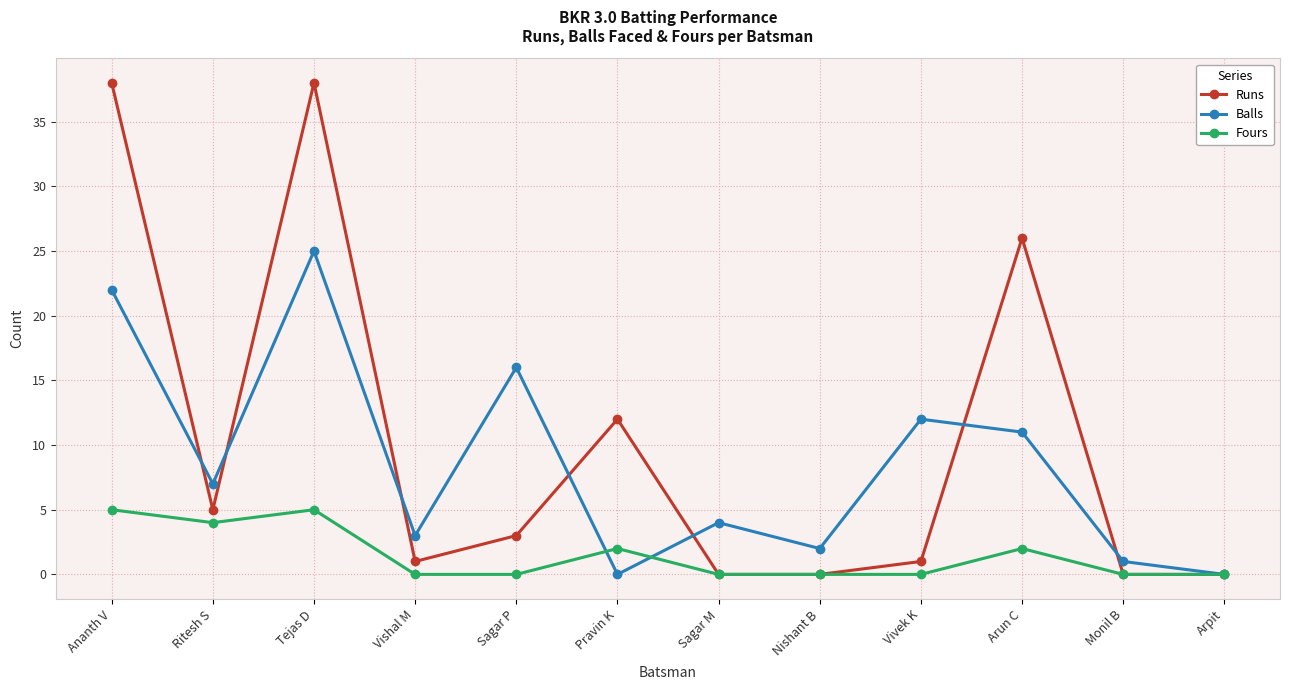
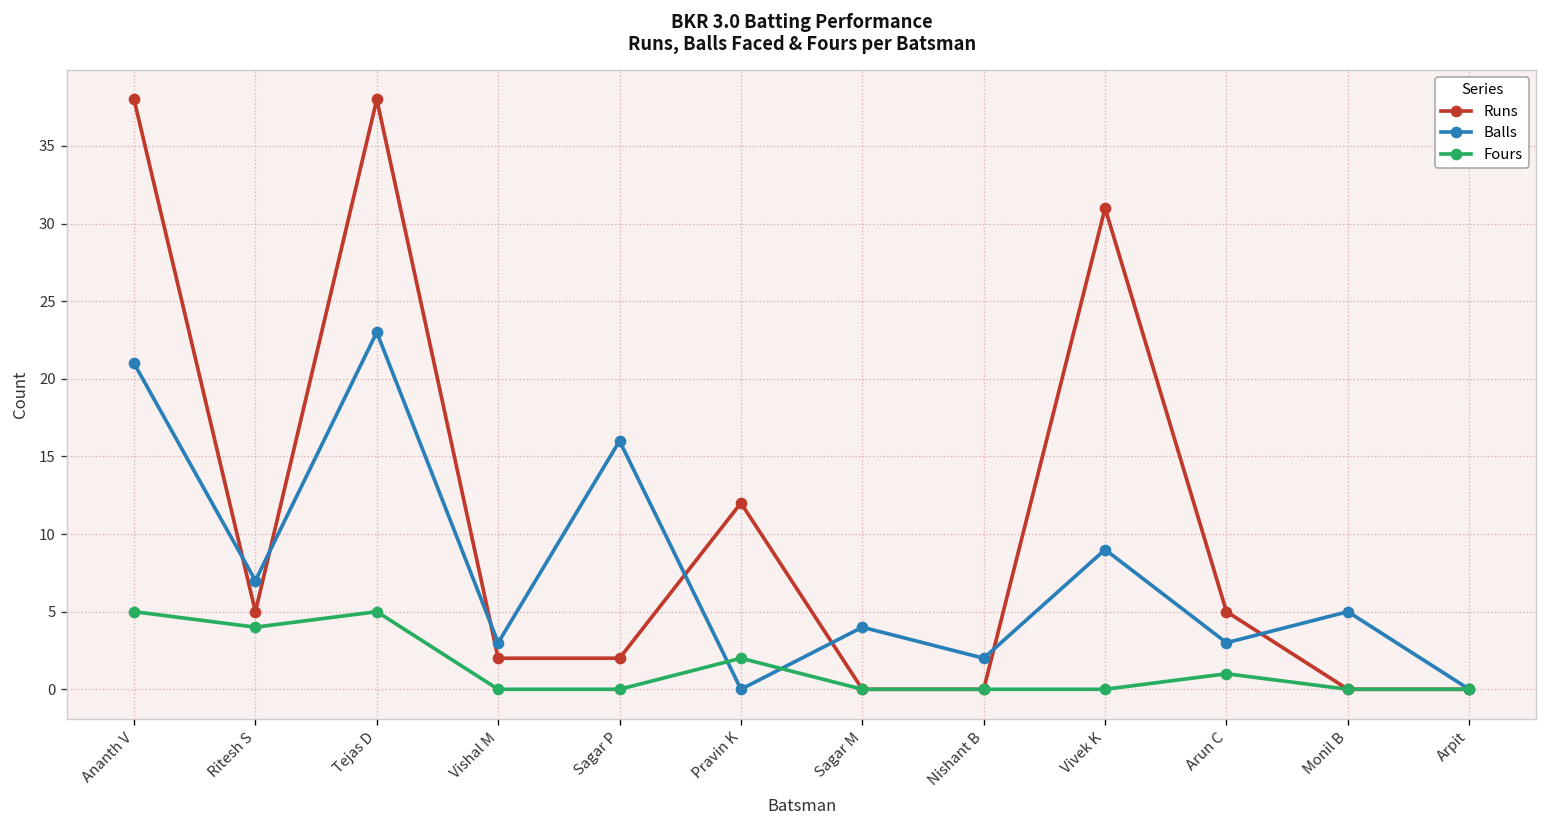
  {
    "Runs": {
      "Ananth V": 38,
      "Ritesh S": 5,
      "Tejas D": 38,
-     "Vishal M": 1,
-     "Sagar P": 3,
+     "Vishal M": 2,
+     "Sagar P": 2,
      "Pravin K": 12,
-     "Vivek K": 1,
-     "Arun C": 26
+     "Vivek K": 31,
+     "Arun C": 5
    },
    "Balls": {
-     "Ananth V": 22,
+     "Ananth V": 21,
      "Ritesh S": 7,
-     "Tejas D": 25,
+     "Tejas D": 23,
      "Vishal M": 3,
      "Sagar P": 16,
      "Pravin K": 0,
      "Sagar M": 4,
      "Nishant B": 2,
-     "Vivek K": 12,
-     "Arun C": 11,
-     "Monil B": 1
+     "Vivek K": 9,
+     "Arun C": 3,
+     "Monil B": 5
    },
    "Fours": {
      "Ananth V": 5,
      "Ritesh S": 4,
      "Tejas D": 5,
      "Vishal M": 0,
      "Sagar P": 0,
      "Pravin K": 2,
      "Vivek K": 0,
-     "Arun C": 2
+     "Arun C": 1
    }
  }
